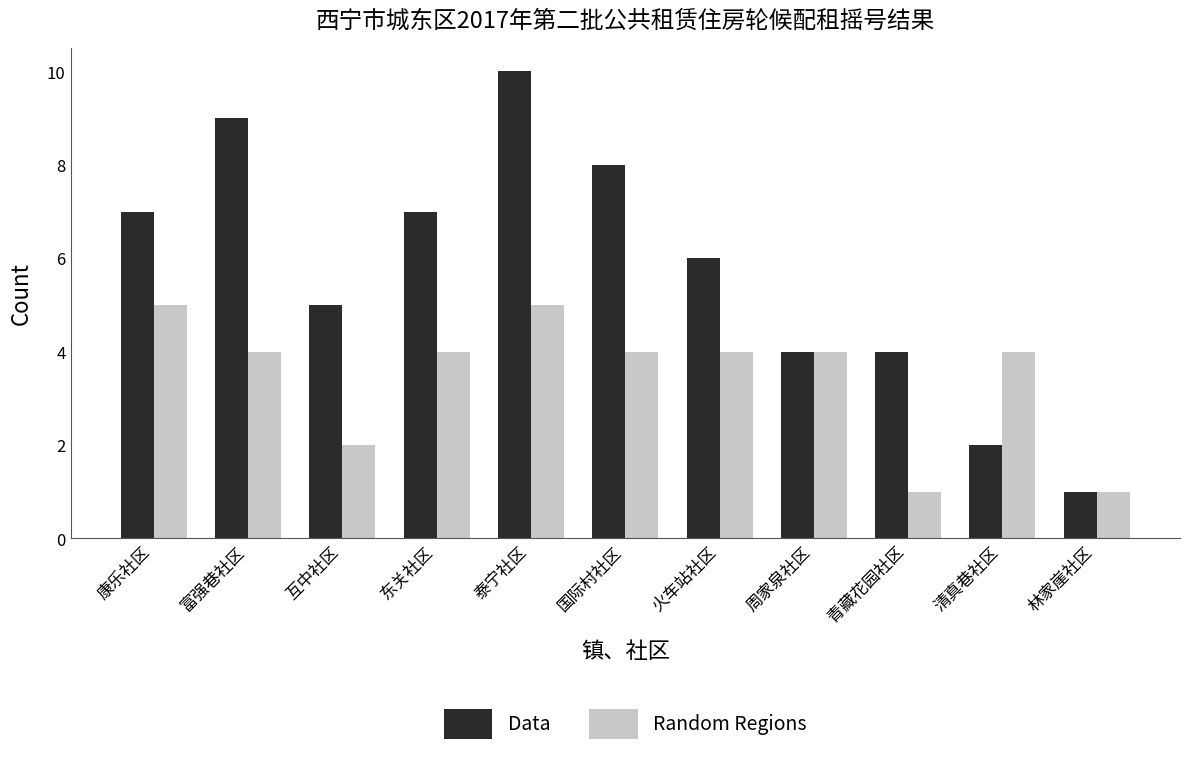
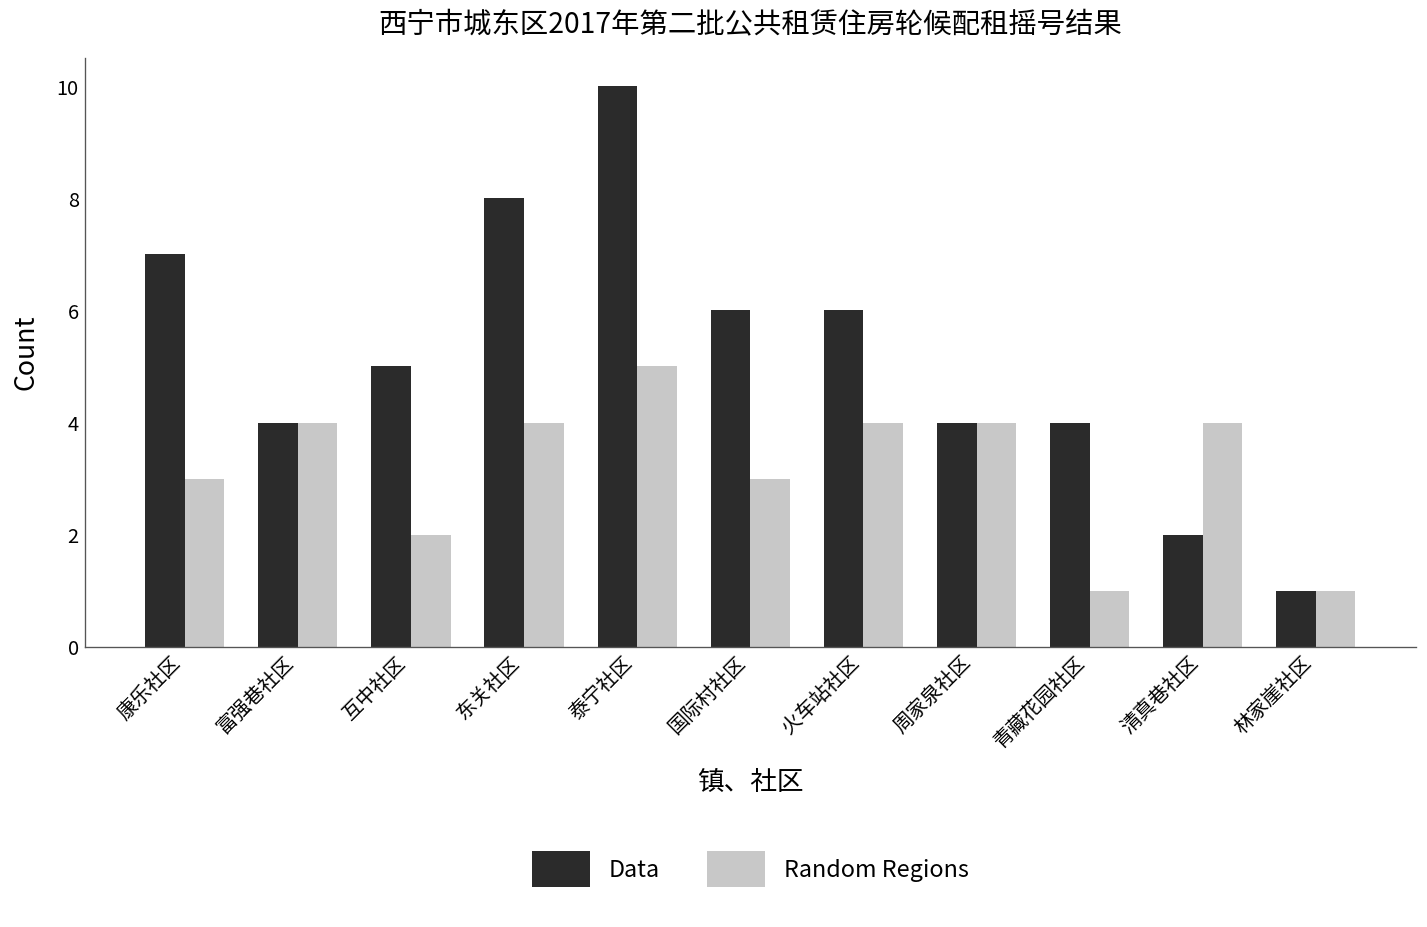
  {
    "Data": {
      "康乐社区": 7,
-     "富强巷社区": 9,
+     "富强巷社区": 4,
      "互中社区": 5,
-     "东关社区": 7,
+     "东关社区": 8,
      "泰宁社区": 10,
-     "国际村社区": 8,
+     "国际村社区": 6,
      "火车站社区": 6,
      "周家泉社区": 4,
      "青藏花园社区": 4,
      "清真巷社区": 2,
      "林家崖社区": 1
    },
    "Random Regions": {
-     "康乐社区": 5,
+     "康乐社区": 3,
      "富强巷社区": 4,
      "互中社区": 2,
      "东关社区": 4,
      "泰宁社区": 5,
-     "国际村社区": 4,
+     "国际村社区": 3,
      "火车站社区": 4,
      "周家泉社区": 4,
      "青藏花园社区": 1,
      "清真巷社区": 4,
      "林家崖社区": 1
    }
  }
